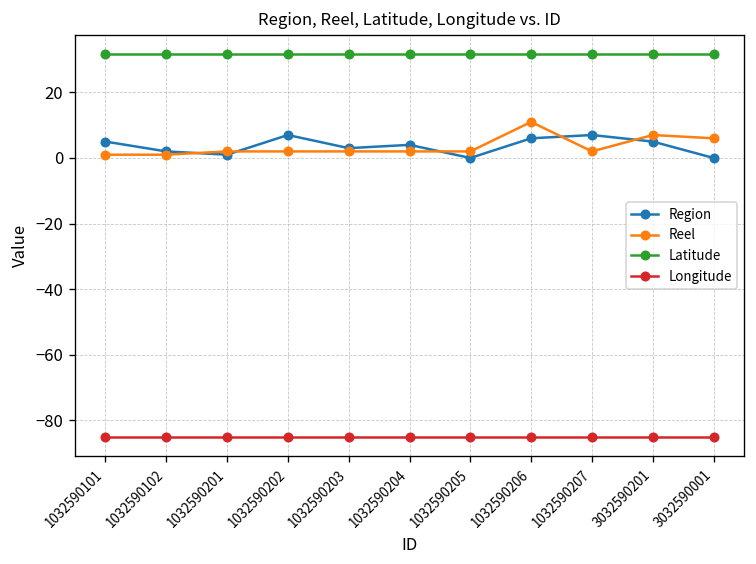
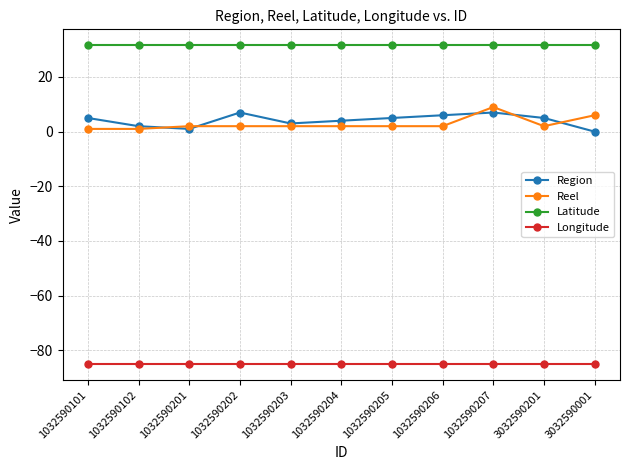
  {
    "Region": {
      "1032590101": 5,
      "1032590102": 2,
      "1032590201": 1,
      "1032590202": 7,
      "1032590203": 3,
      "1032590204": 4,
-     "1032590205": 0,
+     "1032590205": 5,
      "1032590206": 6,
      "1032590207": 7,
      "3032590201": 5,
      "3032590001": 0
    },
    "Reel": {
      "1032590101": 1,
      "1032590102": 1,
      "1032590201": 2,
      "1032590202": 2,
      "1032590203": 2,
      "1032590204": 2,
      "1032590205": 2,
-     "1032590206": 11,
-     "1032590207": 2,
-     "3032590201": 7,
+     "1032590206": 2,
+     "1032590207": 9,
+     "3032590201": 2,
      "3032590001": 6
    },
    "Latitude": {
      "1032590101": 32,
      "1032590102": 32,
      "1032590201": 32,
      "1032590202": 32,
      "1032590203": 32,
      "1032590204": 32,
      "1032590205": 32,
      "1032590206": 32,
      "1032590207": 32,
      "3032590201": 32,
      "3032590001": 32
    },
    "Longitude": {
      "1032590101": -85,
      "1032590102": -85,
      "1032590201": -85,
      "1032590202": -85,
      "1032590203": -85,
      "1032590204": -85,
      "1032590205": -85,
      "1032590206": -85,
      "1032590207": -85,
      "3032590201": -85,
      "3032590001": -85
    }
  }
